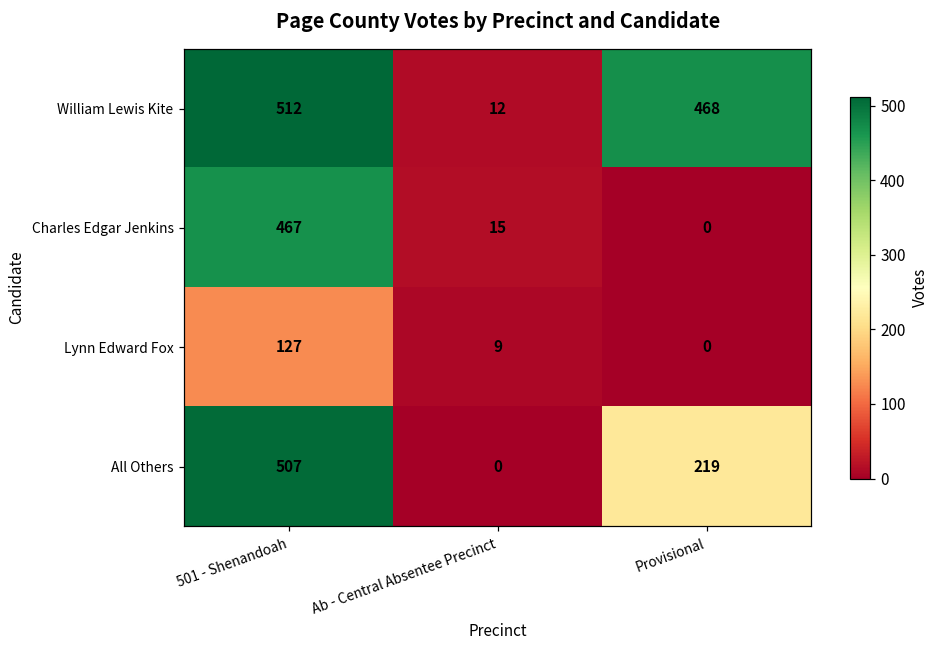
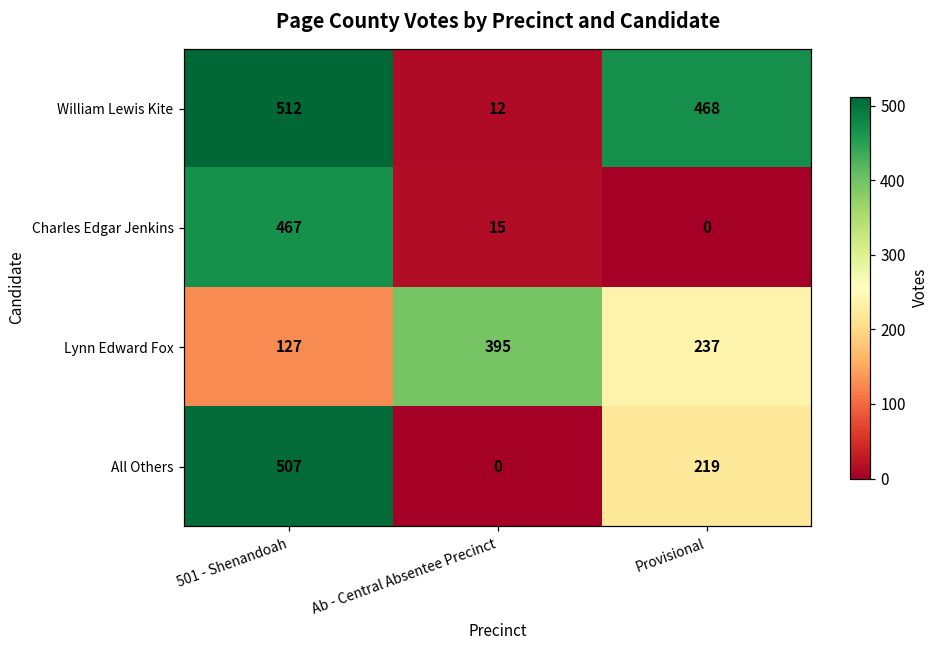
  {
    "William Lewis Kite": {
      "501 - Shenandoah": 512,
      "Ab - Central Absentee Precinct": 12,
      "Provisional": 468
    },
    "Charles Edgar Jenkins": {
      "501 - Shenandoah": 467,
      "Ab - Central Absentee Precinct": 15,
      "Provisional": 0
    },
    "Lynn Edward Fox": {
      "501 - Shenandoah": 127,
-     "Ab - Central Absentee Precinct": 9,
-     "Provisional": 0
+     "Ab - Central Absentee Precinct": 395,
+     "Provisional": 237
    },
    "All Others": {
      "501 - Shenandoah": 507,
      "Ab - Central Absentee Precinct": 0,
      "Provisional": 219
    }
  }
